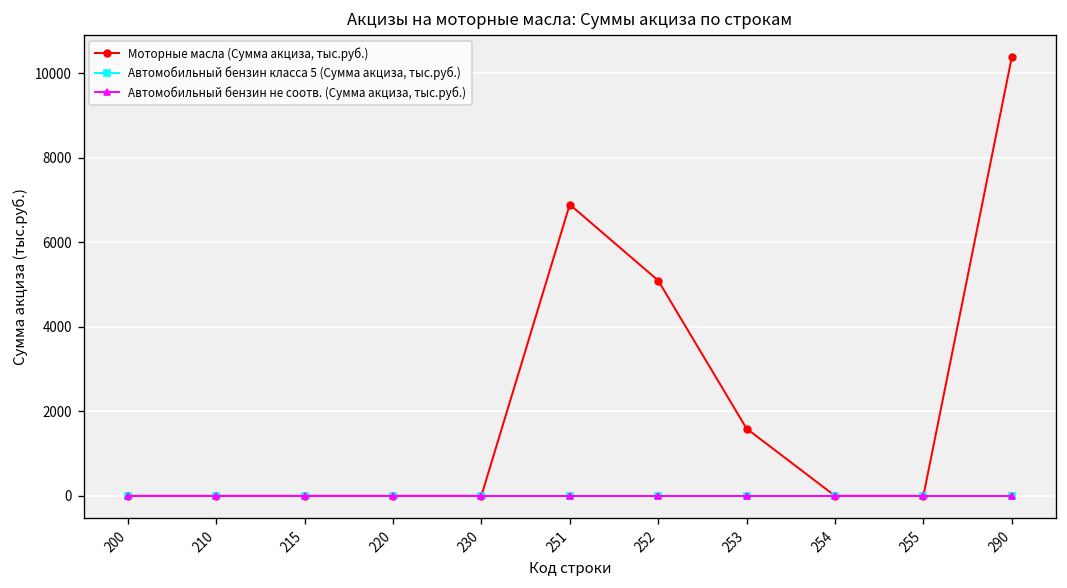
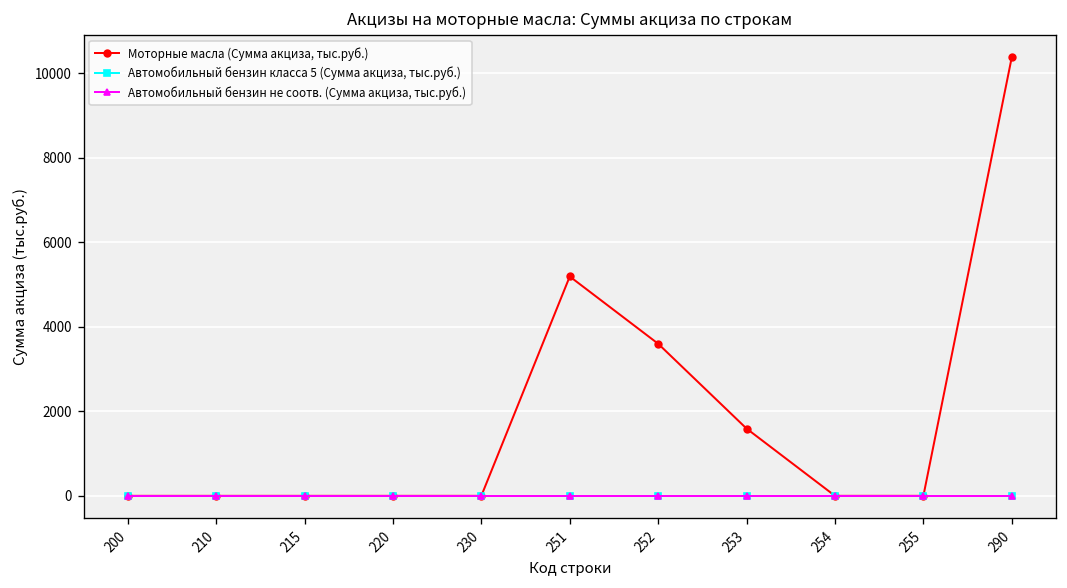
  {
    "Моторные масла (Сумма акциза, тыс.руб.)": {
-     "251": 6900,
-     "252": 5100,
+     "251": 5200,
+     "252": 3600,
      "253": 1600,
      "290": 10400
    },
    "Автомобильный бензин не соотв. (Сумма акциза, тыс.руб.)": {
      "251": 0,
      "252": 0,
      "253": 0,
      "290": 0
    }
  }
